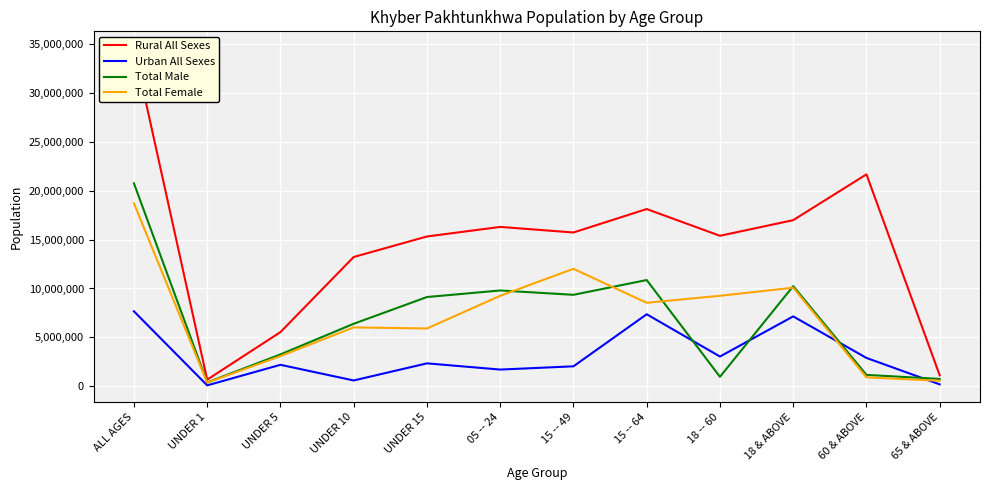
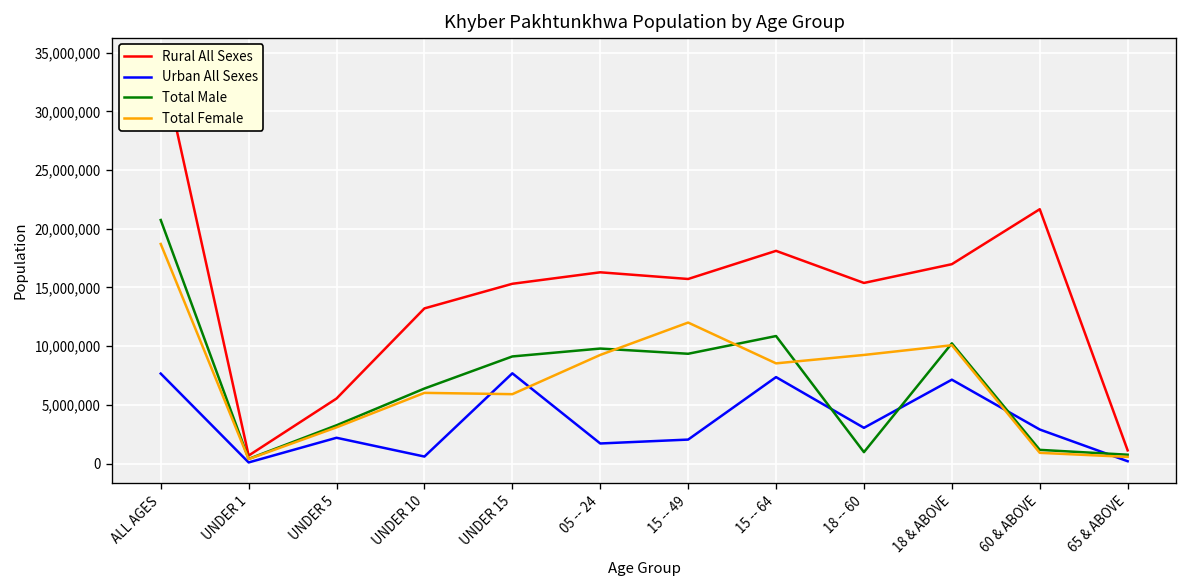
  {
    "Rural All Sexes": {
      "UNDER 1": "1,000,000",
      "UNDER 5": "6,000,000",
      "UNDER 10": "13,000,000",
      "UNDER 15": "15,000,000",
      "05 -- 24": "16,000,000",
      "15 -- 49": "16,000,000",
      "15 -- 64": "18,000,000",
      "18 -- 60": "15,000,000",
      "18 & ABOVE": "17,000,000",
      "60 & ABOVE": "22,000,000",
      "65 & ABOVE": "1,000,000"
    },
    "Urban All Sexes": {
      "ALL AGES": "8,000,000",
      "UNDER 1": "0",
      "UNDER 5": "2,000,000",
      "UNDER 10": "1,000,000",
-     "UNDER 15": "2,000,000",
+     "UNDER 15": "8,000,000",
      "05 -- 24": "2,000,000",
      "15 -- 49": "2,000,000",
      "15 -- 64": "7,000,000",
      "18 -- 60": "3,000,000",
      "18 & ABOVE": "7,000,000",
      "60 & ABOVE": "3,000,000",
      "65 & ABOVE": "0"
    },
    "Total Male": {
      "ALL AGES": "21,000,000",
      "UNDER 10": "6,000,000",
      "UNDER 15": "9,000,000",
      "05 -- 24": "10,000,000",
      "15 -- 49": "9,000,000",
      "15 -- 64": "11,000,000",
      "18 -- 60": "1,000,000"
    },
    "Total Female": {
      "ALL AGES": "19,000,000",
      "UNDER 10": "6,000,000",
      "UNDER 15": "6,000,000",
      "05 -- 24": "9,000,000",
      "15 -- 49": "12,000,000",
      "15 -- 64": "9,000,000",
      "18 -- 60": "9,000,000"
    }
  }
